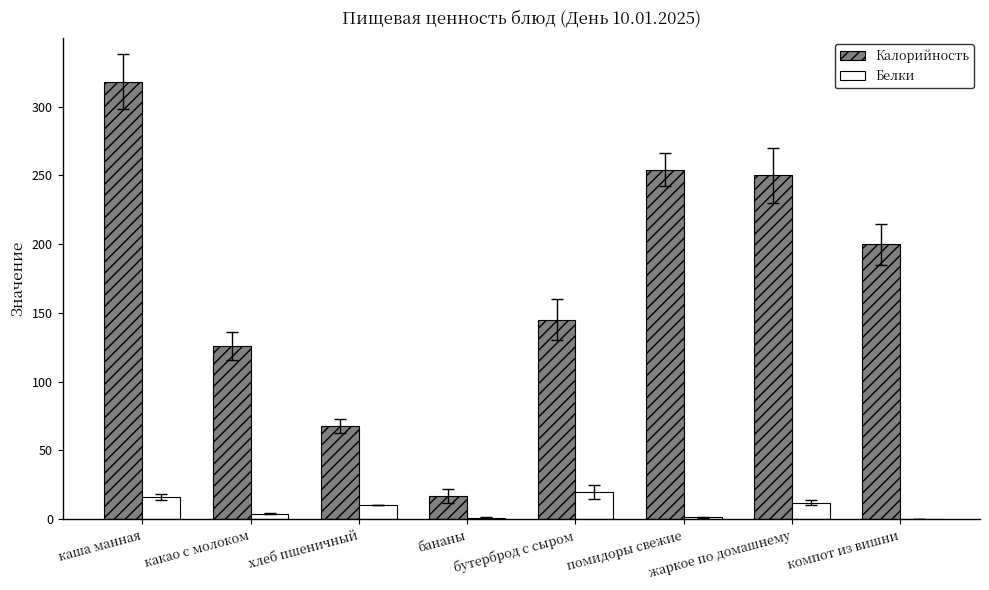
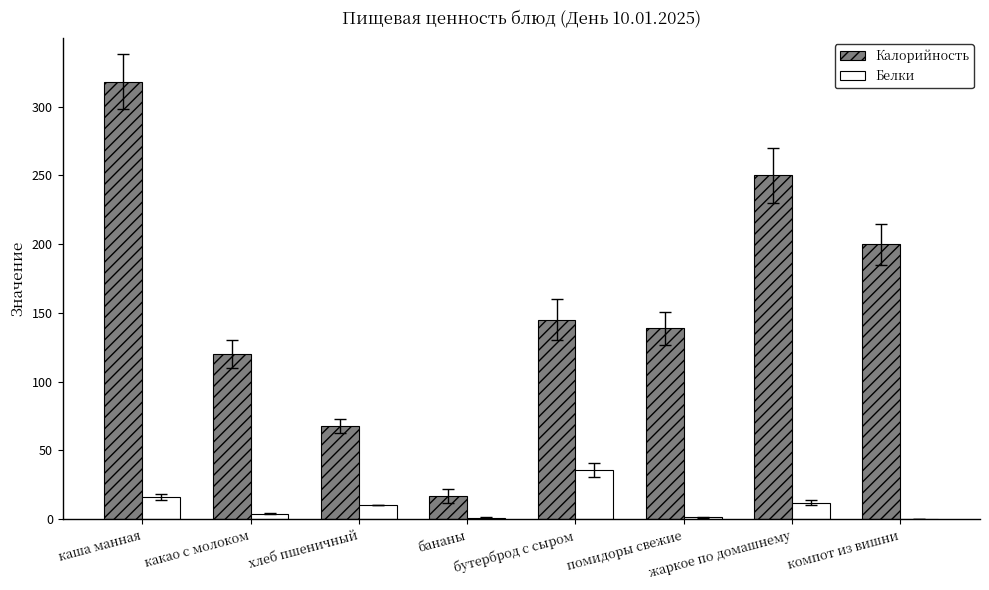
  {
    "Калорийность": {
      "каша манная": 318,
-     "какао с молоком": 126,
+     "какао с молоком": 120,
      "хлеб пшеничный": 68,
      "бананы": 17,
      "бутерброд с сыром": 145,
-     "помидоры свежие": 254,
+     "помидоры свежие": 139,
      "жаркое по домашнему": 250,
      "компот из вишни": 200
    },
    "Белки": {
      "каша манная": 16,
      "какао с молоком": 4,
      "хлеб пшеничный": 10,
-     "бутерброд с сыром": 20,
+     "бутерброд с сыром": 36,
      "жаркое по домашнему": 12,
      "компот из вишни": 0
    }
  }
